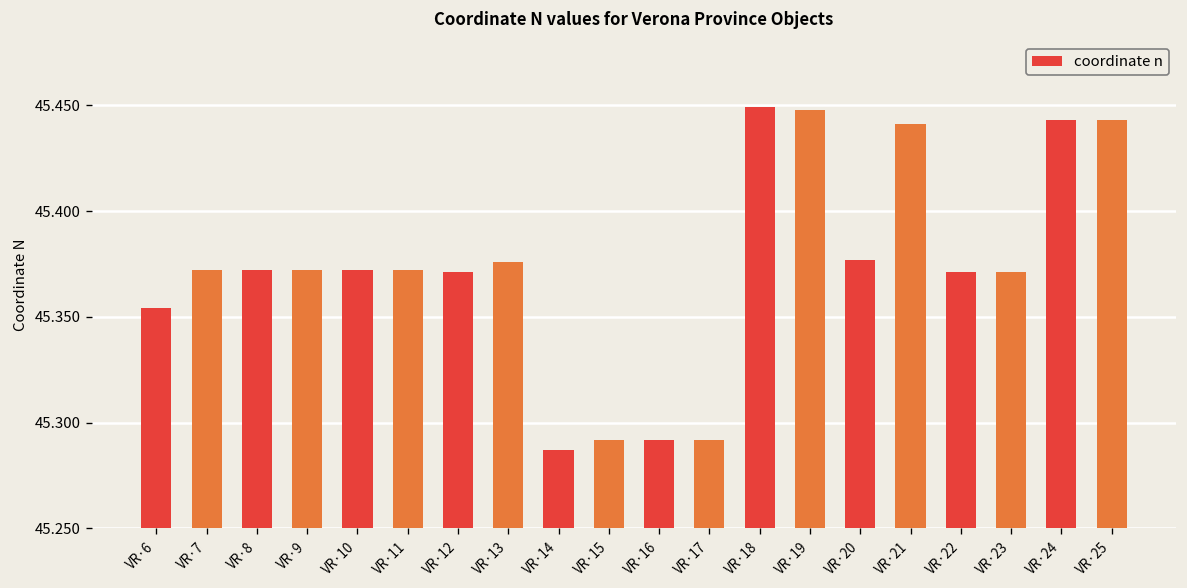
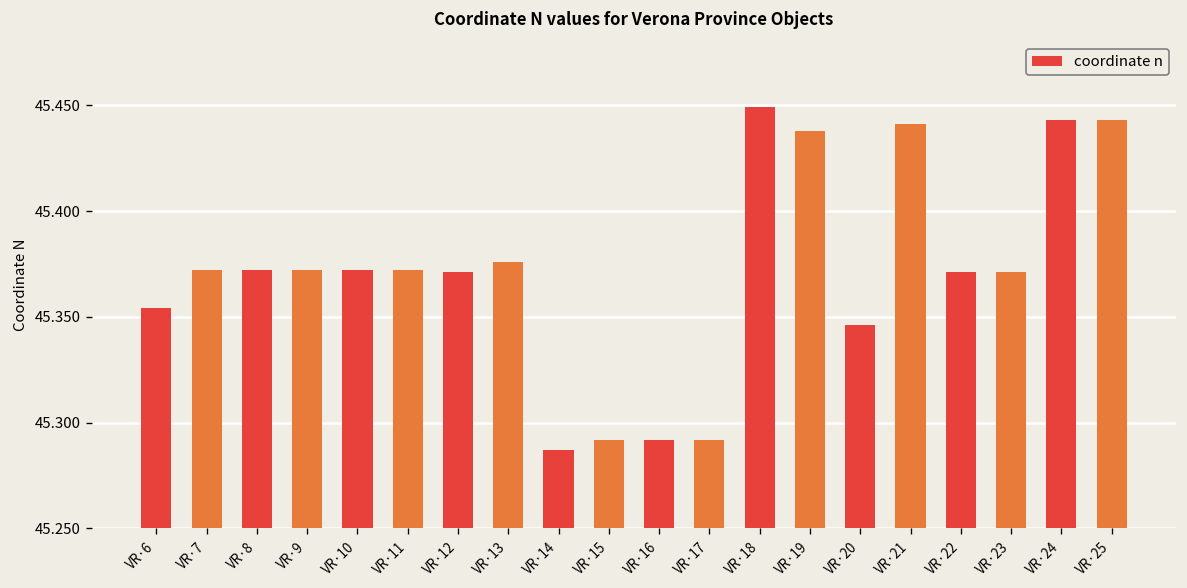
  {
    "VR·6": 45.354,
    "VR·7": 45.372,
    "VR·8": 45.372,
    "VR·9": 45.372,
    "VR·10": 45.372,
    "VR·11": 45.372,
    "VR·12": 45.371,
    "VR·13": 45.376,
    "VR·14": 45.287,
    "VR·15": 45.292,
    "VR·16": 45.292,
    "VR·17": 45.292,
    "VR·18": 45.449,
-   "VR·19": 45.448,
-   "VR·20": 45.377,
+   "VR·19": 45.438,
+   "VR·20": 45.346,
    "VR·21": 45.441,
    "VR·22": 45.371,
    "VR·23": 45.371,
    "VR·24": 45.443,
    "VR·25": 45.443
  }
